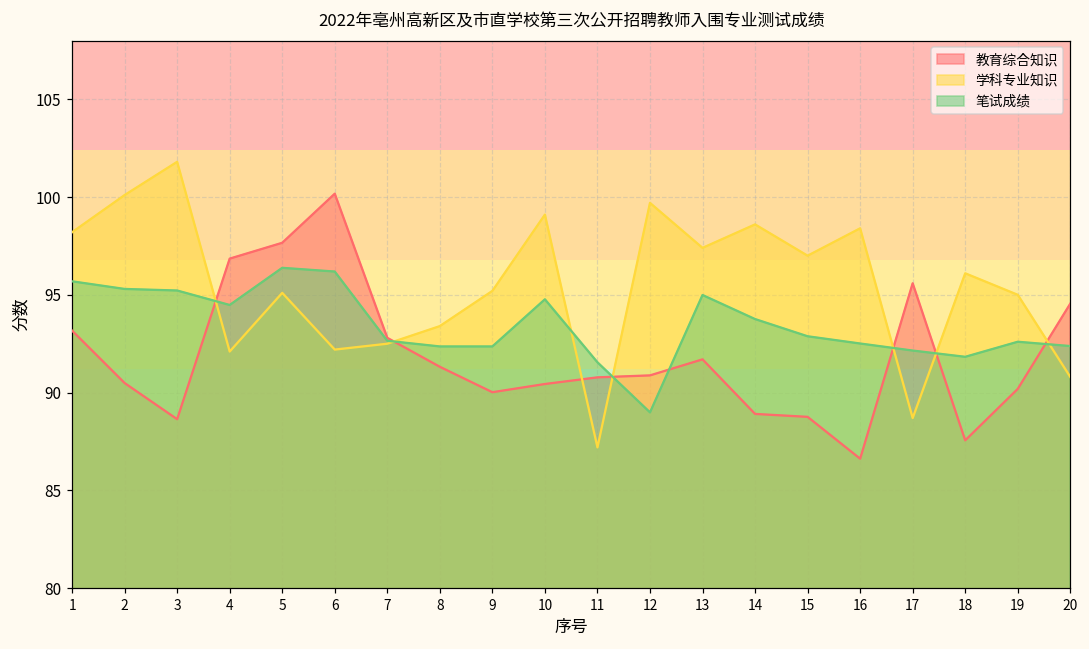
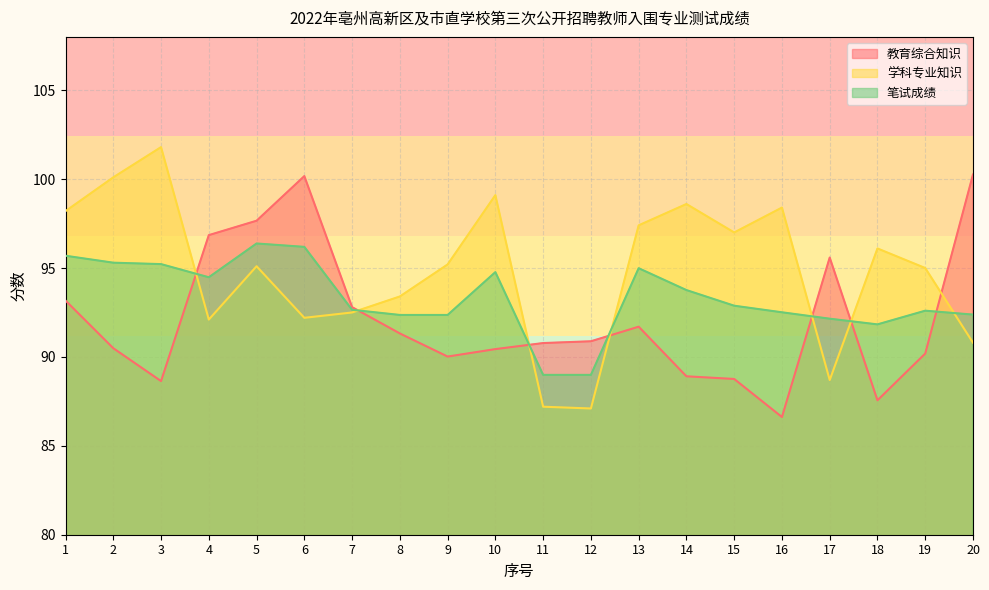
  {
    "教育综合知识": {
      "1": 93.2,
      "2": 90.5,
      "3": 88.6,
      "4": 96.9,
      "5": 97.7,
      "6": 100.2,
      "7": 92.8,
      "8": 91.3,
      "9": 90.0,
      "10": 90.4,
      "11": 90.8,
      "12": 90.9,
      "13": 91.7,
      "14": 88.9,
      "15": 88.8,
      "16": 86.6,
      "17": 95.6,
      "18": 87.6,
      "19": 90.2,
-     "20": 94.6
+     "20": 100.3
    },
    "学科专业知识": {
      "1": 98.2,
      "2": 100.1,
      "3": 101.8,
      "4": 92.1,
      "5": 95.1,
      "6": 92.2,
      "7": 92.5,
      "8": 93.4,
      "9": 95.2,
      "10": 99.1,
      "11": 87.2,
-     "12": 99.7,
+     "12": 87.1,
      "13": 97.4,
      "14": 98.6,
      "15": 97.0,
      "16": 98.4,
      "17": 88.7,
      "18": 96.1,
      "19": 95.0,
      "20": 90.8
    },
    "笔试成绩": {
      "1": 95.7,
      "2": 95.3,
      "3": 95.2,
      "4": 94.5,
      "5": 96.4,
      "6": 96.2,
      "7": 92.7,
      "8": 92.4,
      "9": 92.4,
      "10": 94.8,
-     "11": 91.6,
+     "11": 89.0,
      "12": 89.0,
      "13": 95.0,
      "14": 93.8,
      "15": 92.9,
      "16": 92.5,
      "17": 92.2,
      "18": 91.8,
      "19": 92.6,
      "20": 92.4
    }
  }
